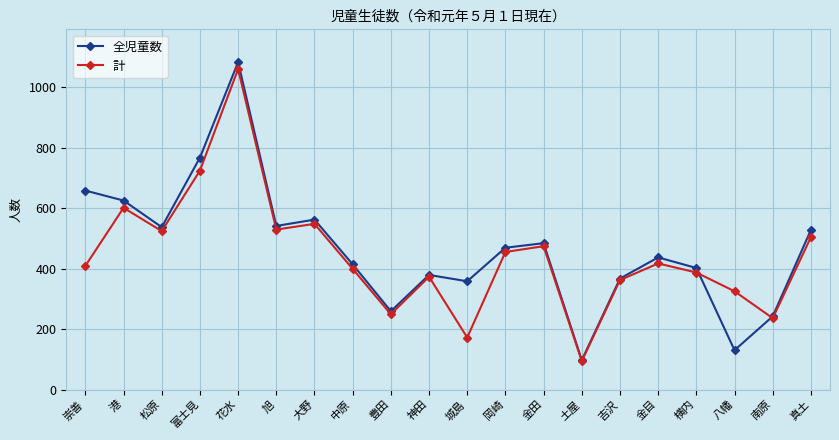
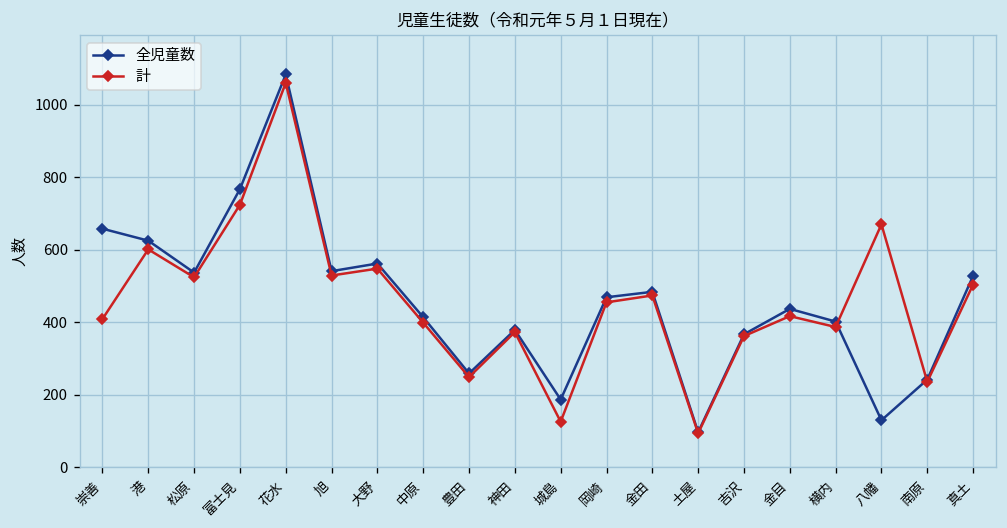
  {
    "全児童数": {
      "崇善": 660,
      "港": 630,
      "松原": 540,
      "富士見": 770,
      "花水": 1080,
      "旭": 540,
      "大野": 560,
      "中原": 410,
      "豊田": 260,
-     "城島": 360,
+     "城島": 190,
      "岡崎": 470,
      "金田": 480,
      "金目": 440,
      "横内": 400,
      "八幡": 130,
      "真土": 530
    },
    "計": {
      "崇善": 410,
      "港": 600,
      "松原": 520,
      "富士見": 720,
      "花水": 1060,
      "旭": 530,
      "大野": 550,
      "中原": 400,
      "豊田": 250,
-     "城島": 170,
+     "城島": 130,
      "岡崎": 460,
      "金田": 470,
      "金目": 420,
      "横内": 390,
-     "八幡": 330,
+     "八幡": 670,
      "真土": 500
    }
  }
